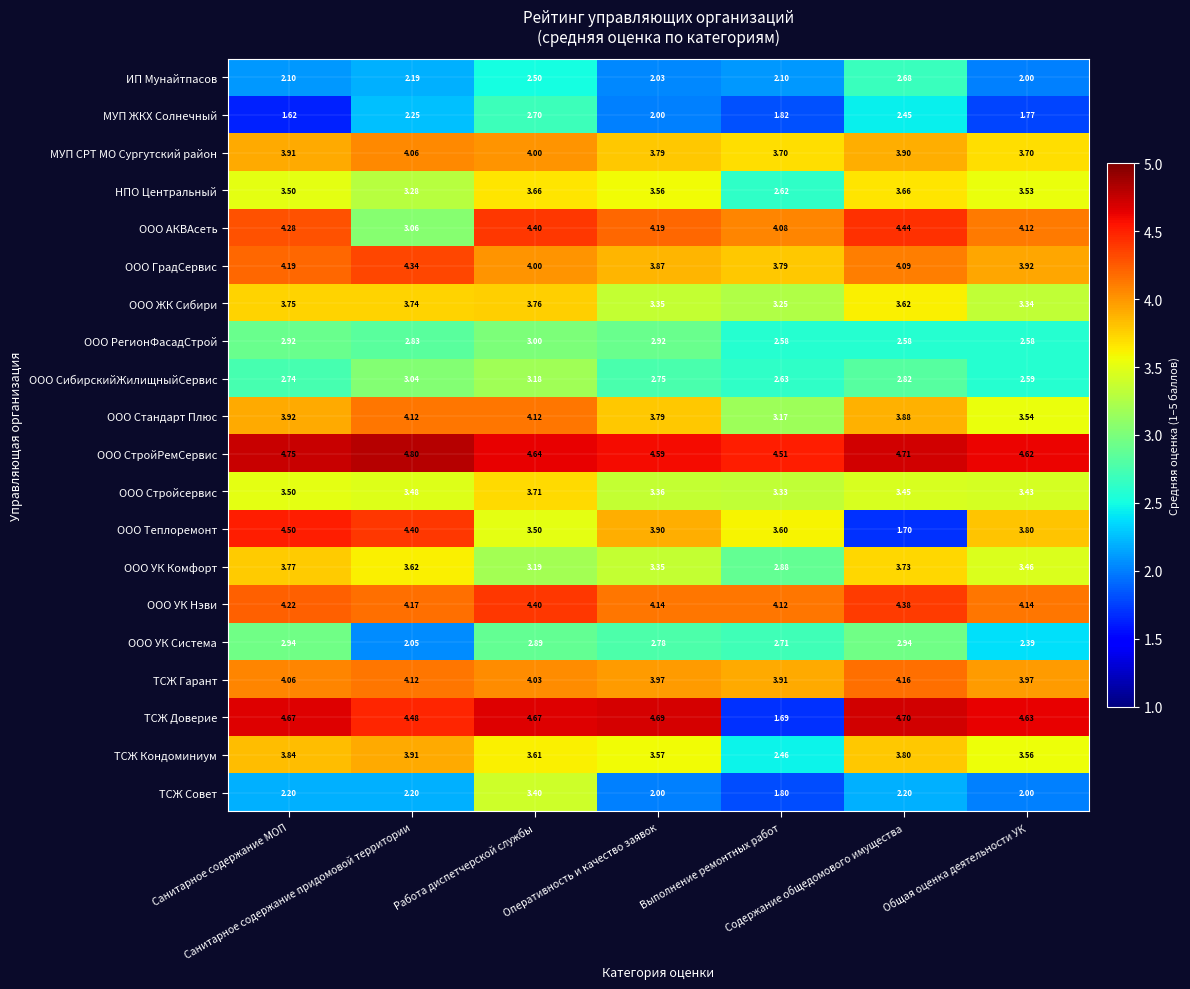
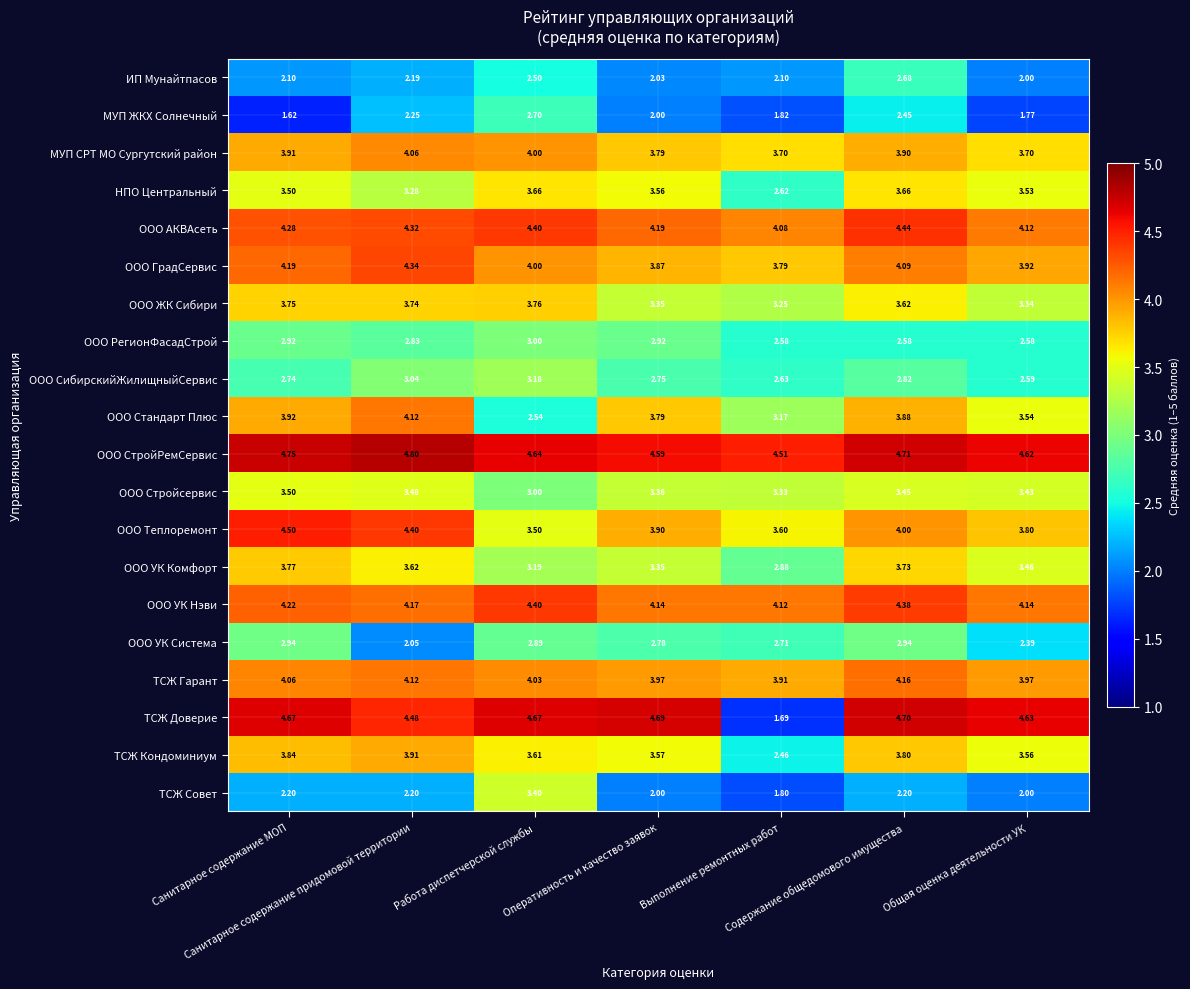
  {
    "ИП Мунайтпасов": {
      "Санитарное содержание МОП": 2.10,
      "Санитарное содержание придомовой территории": 2.19,
      "Работа диспетчерской службы": 2.50,
      "Оперативность и качество заявок": 2.03,
      "Выполнение ремонтных работ": 2.10,
      "Содержание общедомового имущества": 2.68,
      "Общая оценка деятельности УК": 2.00
    },
    "МУП ЖКХ Солнечный": {
      "Санитарное содержание МОП": 1.62,
      "Санитарное содержание придомовой территории": 2.25,
      "Работа диспетчерской службы": 2.70,
      "Оперативность и качество заявок": 2.00,
      "Выполнение ремонтных работ": 1.82,
      "Содержание общедомового имущества": 2.45,
      "Общая оценка деятельности УК": 1.77
    },
    "МУП СРТ МО Сургутский район": {
      "Санитарное содержание МОП": 3.91,
      "Санитарное содержание придомовой территории": 4.06,
      "Работа диспетчерской службы": 4.00,
      "Оперативность и качество заявок": 3.79,
      "Выполнение ремонтных работ": 3.70,
      "Содержание общедомового имущества": 3.90,
      "Общая оценка деятельности УК": 3.70
    },
    "НПО Центральный": {
      "Санитарное содержание МОП": 3.50,
      "Санитарное содержание придомовой территории": 3.28,
      "Работа диспетчерской службы": 3.66,
      "Оперативность и качество заявок": 3.56,
      "Выполнение ремонтных работ": 2.62,
      "Содержание общедомового имущества": 3.66,
      "Общая оценка деятельности УК": 3.53
    },
    "ООО АКВАсеть": {
      "Санитарное содержание МОП": 4.28,
-     "Санитарное содержание придомовой территории": 3.06,
+     "Санитарное содержание придомовой территории": 4.32,
      "Работа диспетчерской службы": 4.40,
      "Оперативность и качество заявок": 4.19,
      "Выполнение ремонтных работ": 4.08,
      "Содержание общедомового имущества": 4.44,
      "Общая оценка деятельности УК": 4.12
    },
    "ООО ГрадСервис": {
      "Санитарное содержание МОП": 4.19,
      "Санитарное содержание придомовой территории": 4.34,
      "Работа диспетчерской службы": 4.00,
      "Оперативность и качество заявок": 3.87,
      "Выполнение ремонтных работ": 3.79,
      "Содержание общедомового имущества": 4.09,
      "Общая оценка деятельности УК": 3.92
    },
    "ООО ЖК Сибири": {
      "Санитарное содержание МОП": 3.75,
      "Санитарное содержание придомовой территории": 3.74,
      "Работа диспетчерской службы": 3.76,
      "Оперативность и качество заявок": 3.35,
      "Выполнение ремонтных работ": 3.25,
      "Содержание общедомового имущества": 3.62,
      "Общая оценка деятельности УК": 3.34
    },
    "ООО РегионФасадСтрой": {
      "Санитарное содержание МОП": 2.92,
      "Санитарное содержание придомовой территории": 2.83,
      "Работа диспетчерской службы": 3.00,
      "Оперативность и качество заявок": 2.92,
      "Выполнение ремонтных работ": 2.58,
      "Содержание общедомового имущества": 2.58,
      "Общая оценка деятельности УК": 2.58
    },
    "ООО СибирскийЖилищныйСервис": {
      "Санитарное содержание МОП": 2.74,
      "Санитарное содержание придомовой территории": 3.04,
      "Работа диспетчерской службы": 3.18,
      "Оперативность и качество заявок": 2.75,
      "Выполнение ремонтных работ": 2.63,
      "Содержание общедомового имущества": 2.82,
      "Общая оценка деятельности УК": 2.59
    },
    "ООО Стандарт Плюс": {
      "Санитарное содержание МОП": 3.92,
      "Санитарное содержание придомовой территории": 4.12,
-     "Работа диспетчерской службы": 4.12,
+     "Работа диспетчерской службы": 2.54,
      "Оперативность и качество заявок": 3.79,
      "Выполнение ремонтных работ": 3.17,
      "Содержание общедомового имущества": 3.88,
      "Общая оценка деятельности УК": 3.54
    },
    "ООО СтройРемСервис": {
      "Санитарное содержание МОП": 4.75,
      "Санитарное содержание придомовой территории": 4.80,
      "Работа диспетчерской службы": 4.64,
      "Оперативность и качество заявок": 4.59,
      "Выполнение ремонтных работ": 4.51,
      "Содержание общедомового имущества": 4.71,
      "Общая оценка деятельности УК": 4.62
    },
    "ООО Стройсервис": {
      "Санитарное содержание МОП": 3.50,
      "Санитарное содержание придомовой территории": 3.48,
-     "Работа диспетчерской службы": 3.71,
+     "Работа диспетчерской службы": 3.00,
      "Оперативность и качество заявок": 3.36,
      "Выполнение ремонтных работ": 3.33,
      "Содержание общедомового имущества": 3.45,
      "Общая оценка деятельности УК": 3.43
    },
    "ООО Теплоремонт": {
      "Санитарное содержание МОП": 4.50,
      "Санитарное содержание придомовой территории": 4.40,
      "Работа диспетчерской службы": 3.50,
      "Оперативность и качество заявок": 3.90,
      "Выполнение ремонтных работ": 3.60,
-     "Содержание общедомового имущества": 1.70,
+     "Содержание общедомового имущества": 4.00,
      "Общая оценка деятельности УК": 3.80
    },
    "ООО УК Комфорт": {
      "Санитарное содержание МОП": 3.77,
      "Санитарное содержание придомовой территории": 3.62,
      "Работа диспетчерской службы": 3.19,
      "Оперативность и качество заявок": 3.35,
      "Выполнение ремонтных работ": 2.88,
      "Содержание общедомового имущества": 3.73,
      "Общая оценка деятельности УК": 3.46
    },
    "ООО УК Нэви": {
      "Санитарное содержание МОП": 4.22,
      "Санитарное содержание придомовой территории": 4.17,
      "Работа диспетчерской службы": 4.40,
      "Оперативность и качество заявок": 4.14,
      "Выполнение ремонтных работ": 4.12,
      "Содержание общедомового имущества": 4.38,
      "Общая оценка деятельности УК": 4.14
    },
    "ООО УК Система": {
      "Санитарное содержание МОП": 2.94,
      "Санитарное содержание придомовой территории": 2.05,
      "Работа диспетчерской службы": 2.89,
      "Оперативность и качество заявок": 2.78,
      "Выполнение ремонтных работ": 2.71,
      "Содержание общедомового имущества": 2.94,
      "Общая оценка деятельности УК": 2.39
    },
    "ТСЖ Гарант": {
      "Санитарное содержание МОП": 4.06,
      "Санитарное содержание придомовой территории": 4.12,
      "Работа диспетчерской службы": 4.03,
      "Оперативность и качество заявок": 3.97,
      "Выполнение ремонтных работ": 3.91,
      "Содержание общедомового имущества": 4.16,
      "Общая оценка деятельности УК": 3.97
    },
    "ТСЖ Доверие": {
      "Санитарное содержание МОП": 4.67,
      "Санитарное содержание придомовой территории": 4.48,
      "Работа диспетчерской службы": 4.67,
      "Оперативность и качество заявок": 4.69,
      "Выполнение ремонтных работ": 1.69,
      "Содержание общедомового имущества": 4.70,
      "Общая оценка деятельности УК": 4.63
    },
    "ТСЖ Кондоминиум": {
      "Санитарное содержание МОП": 3.84,
      "Санитарное содержание придомовой территории": 3.91,
      "Работа диспетчерской службы": 3.61,
      "Оперативность и качество заявок": 3.57,
      "Выполнение ремонтных работ": 2.46,
      "Содержание общедомового имущества": 3.80,
      "Общая оценка деятельности УК": 3.56
    },
    "ТСЖ Совет": {
      "Санитарное содержание МОП": 2.20,
      "Санитарное содержание придомовой территории": 2.20,
      "Работа диспетчерской службы": 3.40,
      "Оперативность и качество заявок": 2.00,
      "Выполнение ремонтных работ": 1.80,
      "Содержание общедомового имущества": 2.20,
      "Общая оценка деятельности УК": 2.00
    }
  }
